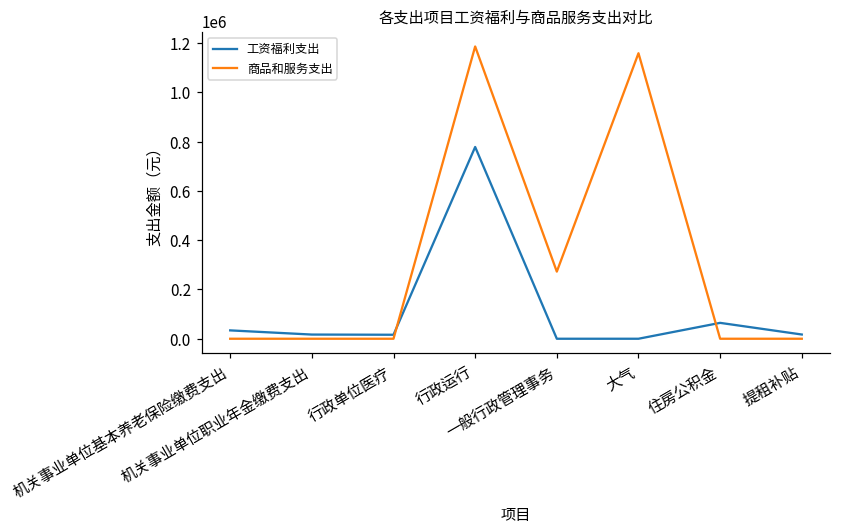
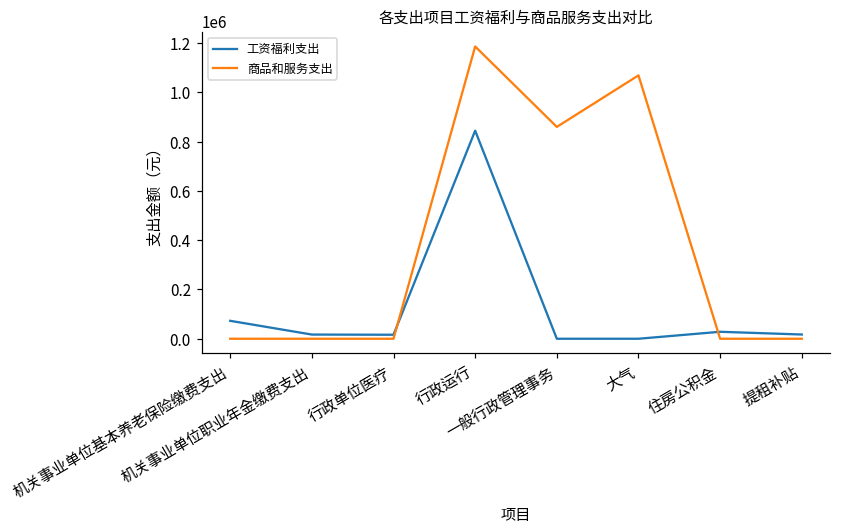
  {
    "工资福利支出": {
-     "机关事业单位基本养老保险缴费支出": 30000,
+     "机关事业单位基本养老保险缴费支出": 70000,
      "机关事业单位职业年金缴费支出": 20000,
      "行政单位医疗": 20000,
-     "行政运行": 780000,
+     "行政运行": 840000,
      "一般行政管理事务": 0,
      "大气": 0,
-     "住房公积金": 60000,
+     "住房公积金": 30000,
      "提租补贴": 20000
    },
    "商品和服务支出": {
      "机关事业单位基本养老保险缴费支出": 0,
      "机关事业单位职业年金缴费支出": 0,
      "行政单位医疗": 0,
      "行政运行": 1190000,
-     "一般行政管理事务": 270000,
-     "大气": 1160000,
+     "一般行政管理事务": 860000,
+     "大气": 1070000,
      "住房公积金": 0,
      "提租补贴": 0
    }
  }
